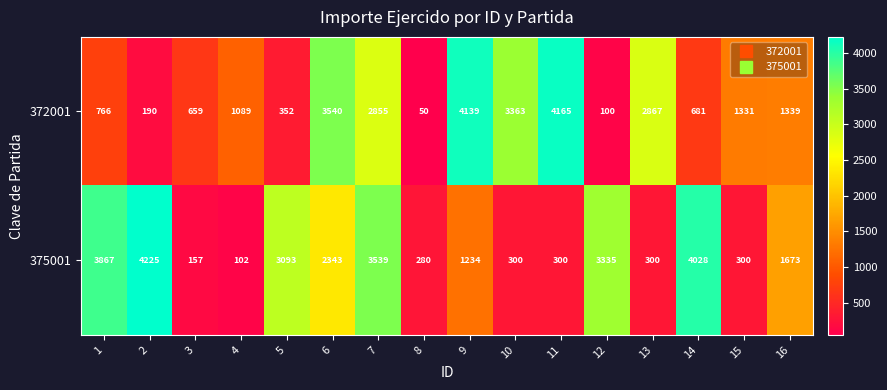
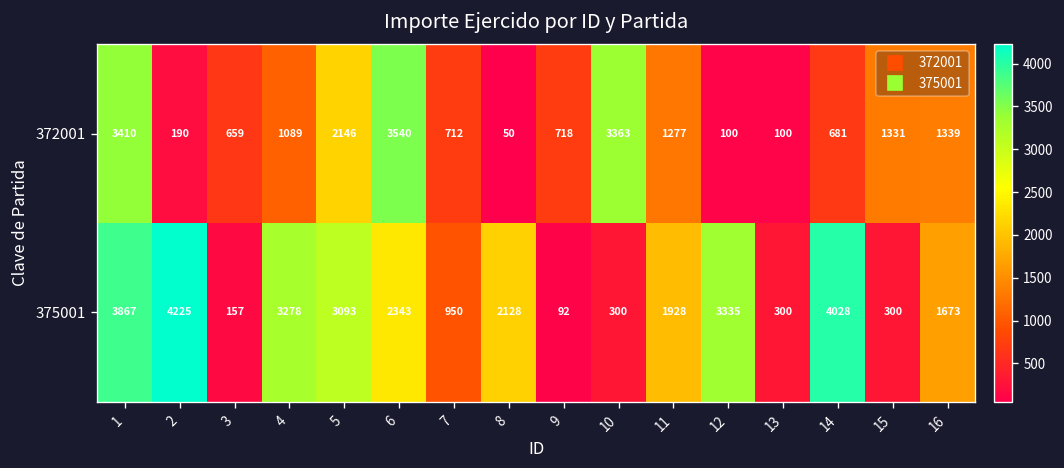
  {
    "372001": {
-     "1": 766,
+     "1": 3410,
      "2": 190,
      "3": 659,
      "4": 1089,
-     "5": 352,
+     "5": 2146,
      "6": 3540,
-     "7": 2855,
+     "7": 712,
      "8": 50,
-     "9": 4139,
+     "9": 718,
      "10": 3363,
-     "11": 4165,
+     "11": 1277,
      "12": 100,
-     "13": 2867,
+     "13": 100,
      "14": 681,
      "15": 1331,
      "16": 1339
    },
    "375001": {
      "1": 3867,
      "2": 4225,
      "3": 157,
-     "4": 102,
+     "4": 3278,
      "5": 3093,
      "6": 2343,
-     "7": 3539,
-     "8": 280,
-     "9": 1234,
+     "7": 950,
+     "8": 2128,
+     "9": 92,
      "10": 300,
-     "11": 300,
+     "11": 1928,
      "12": 3335,
      "13": 300,
      "14": 4028,
      "15": 300,
      "16": 1673
    }
  }
